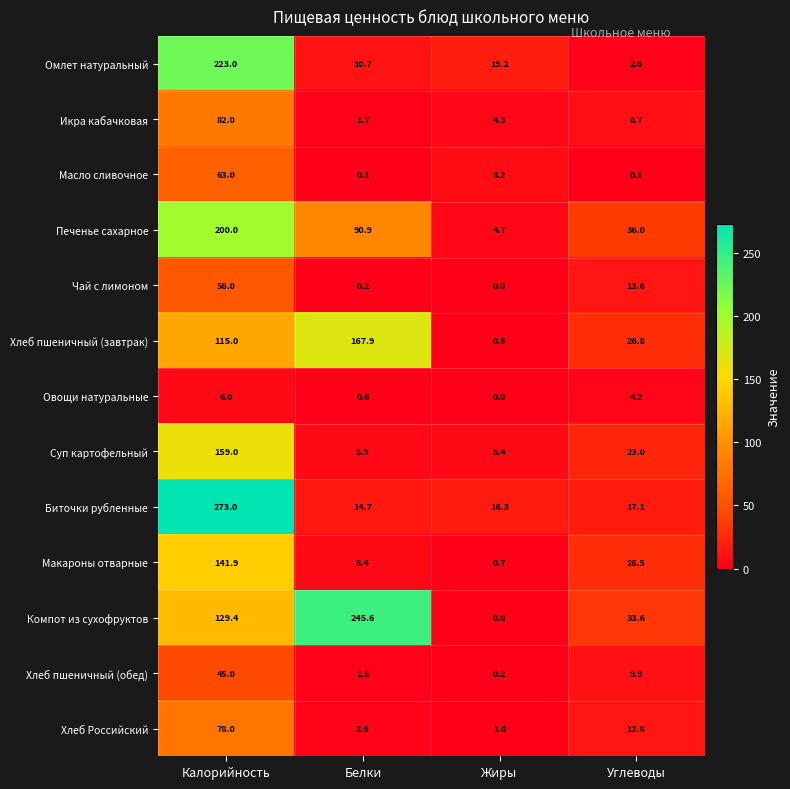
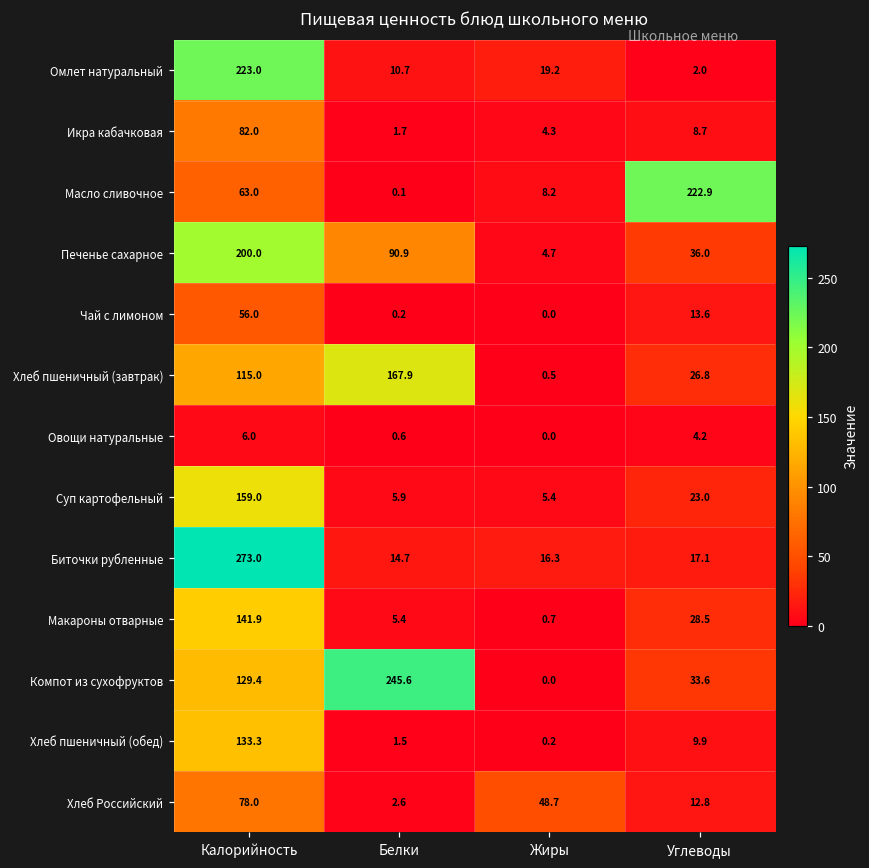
  {
    "Омлет натуральный": {
      "Калорийность": 223.0,
      "Белки": 10.7,
      "Жиры": 19.2,
      "Углеводы": 2.0
    },
    "Икра кабачковая": {
      "Калорийность": 82.0,
      "Белки": 1.7,
      "Жиры": 4.3,
      "Углеводы": 8.7
    },
    "Масло сливочное": {
      "Калорийность": 63.0,
      "Белки": 0.1,
      "Жиры": 8.2,
-     "Углеводы": 0.1
+     "Углеводы": 222.9
    },
    "Печенье сахарное": {
      "Калорийность": 200.0,
      "Белки": 90.9,
      "Жиры": 4.7,
      "Углеводы": 36.0
    },
    "Чай с лимоном": {
      "Калорийность": 56.0,
      "Белки": 0.2,
      "Жиры": 0.0,
      "Углеводы": 13.6
    },
    "Хлеб пшеничный (завтрак)": {
      "Калорийность": 115.0,
      "Белки": 167.9,
      "Жиры": 0.5,
      "Углеводы": 26.8
    },
    "Овощи натуральные": {
      "Калорийность": 6.0,
      "Белки": 0.6,
      "Жиры": 0.0,
      "Углеводы": 4.2
    },
    "Суп картофельный": {
      "Калорийность": 159.0,
      "Белки": 5.9,
      "Жиры": 5.4,
      "Углеводы": 23.0
    },
    "Биточки рубленные": {
      "Калорийность": 273.0,
      "Белки": 14.7,
      "Жиры": 16.3,
      "Углеводы": 17.1
    },
    "Макароны отварные": {
      "Калорийность": 141.9,
      "Белки": 5.4,
      "Жиры": 0.7,
      "Углеводы": 28.5
    },
    "Компот из сухофруктов": {
      "Калорийность": 129.4,
      "Белки": 245.6,
      "Жиры": 0.0,
      "Углеводы": 33.6
    },
    "Хлеб пшеничный (обед)": {
-     "Калорийность": 45.0,
+     "Калорийность": 133.3,
      "Белки": 1.5,
      "Жиры": 0.2,
      "Углеводы": 9.9
    },
    "Хлеб Российский": {
      "Калорийность": 78.0,
      "Белки": 2.6,
-     "Жиры": 1.0,
+     "Жиры": 48.7,
      "Углеводы": 12.8
    }
  }
